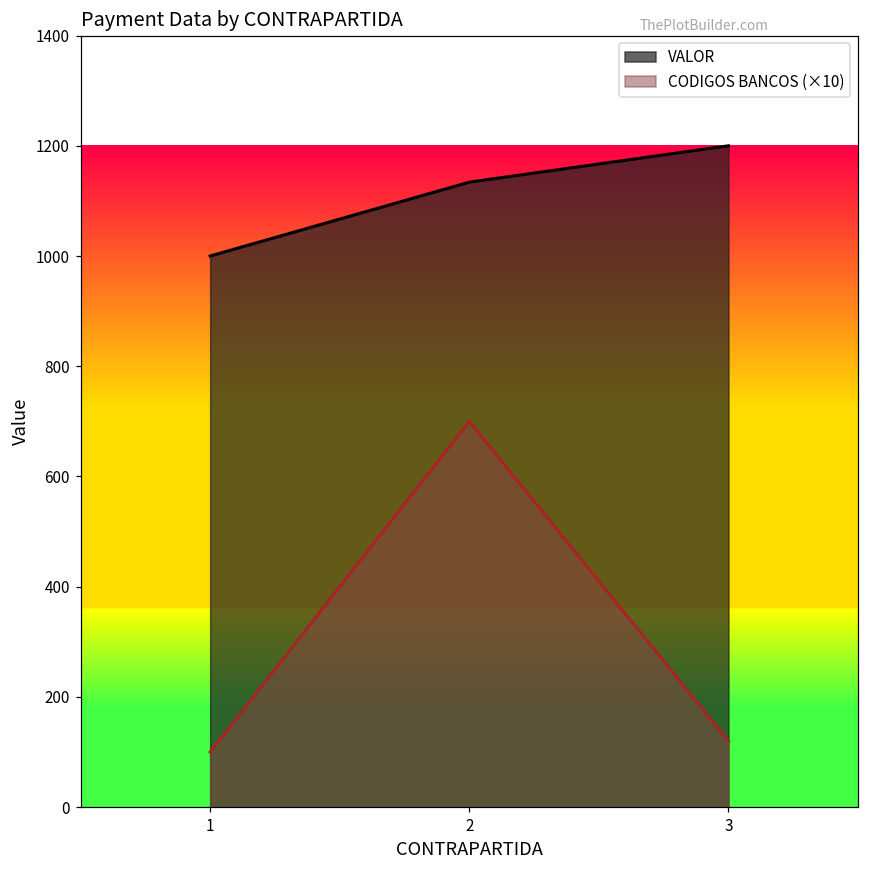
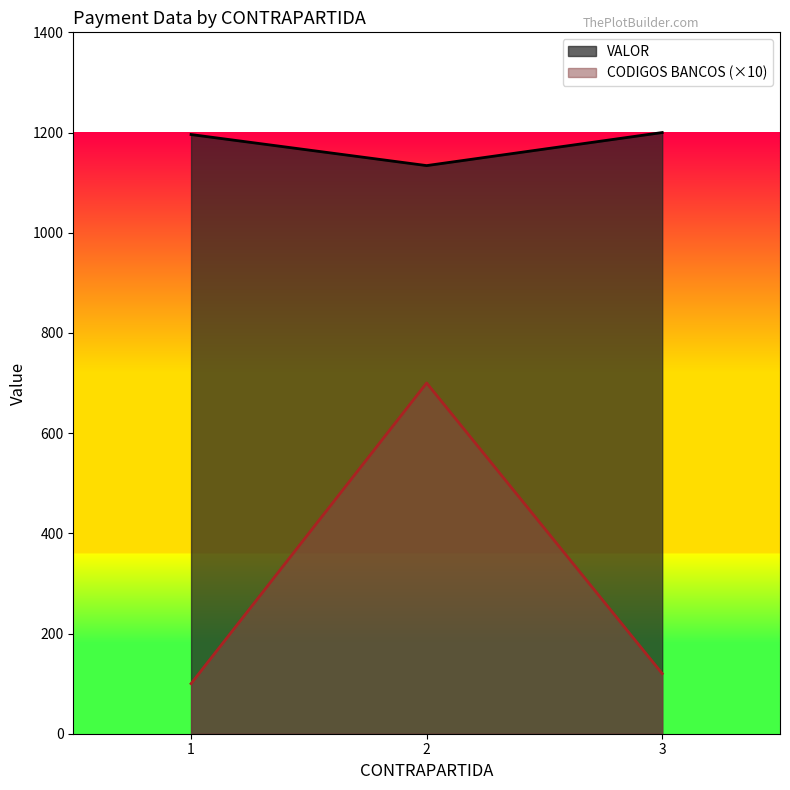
  {
    "VALOR": {
-     "1": 1000,
+     "1": 1200,
      "2": 1130,
      "3": 1200
    },
    "CODIGOS BANCOS (×10)": {
      "1": 100,
      "2": 700,
      "3": 120
    }
  }
